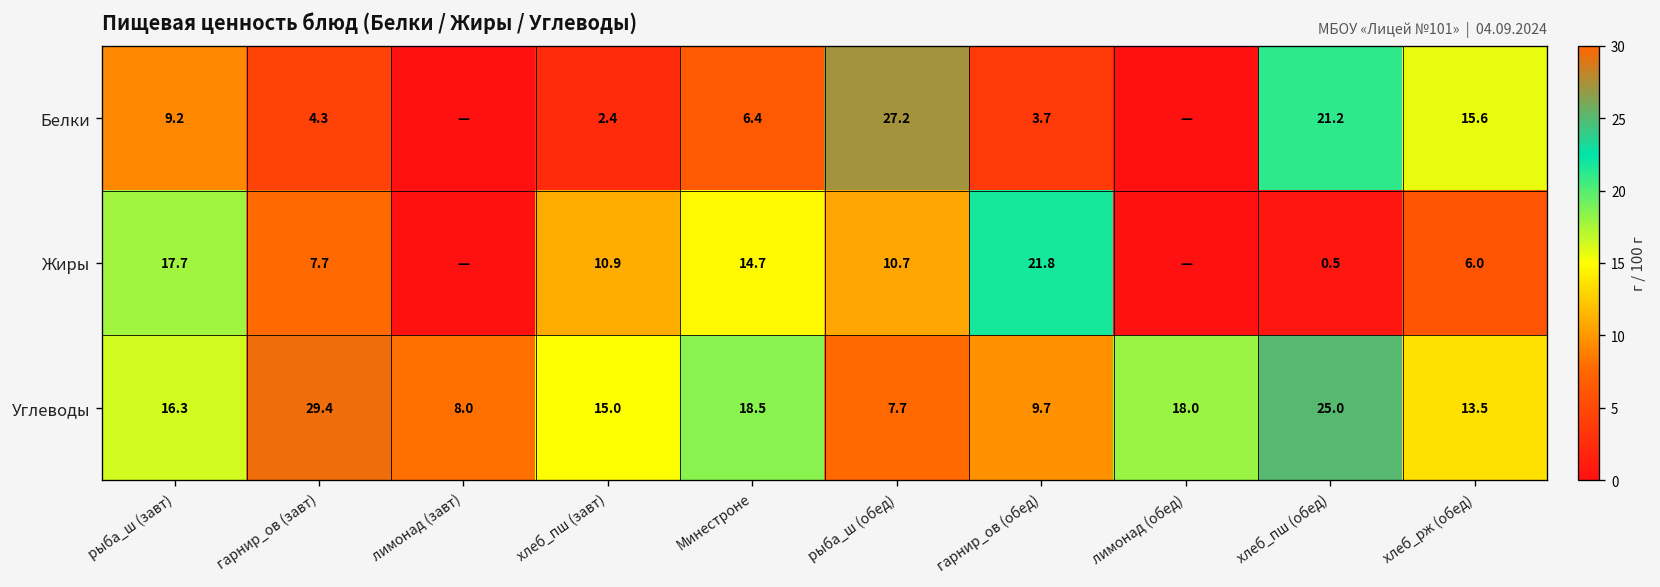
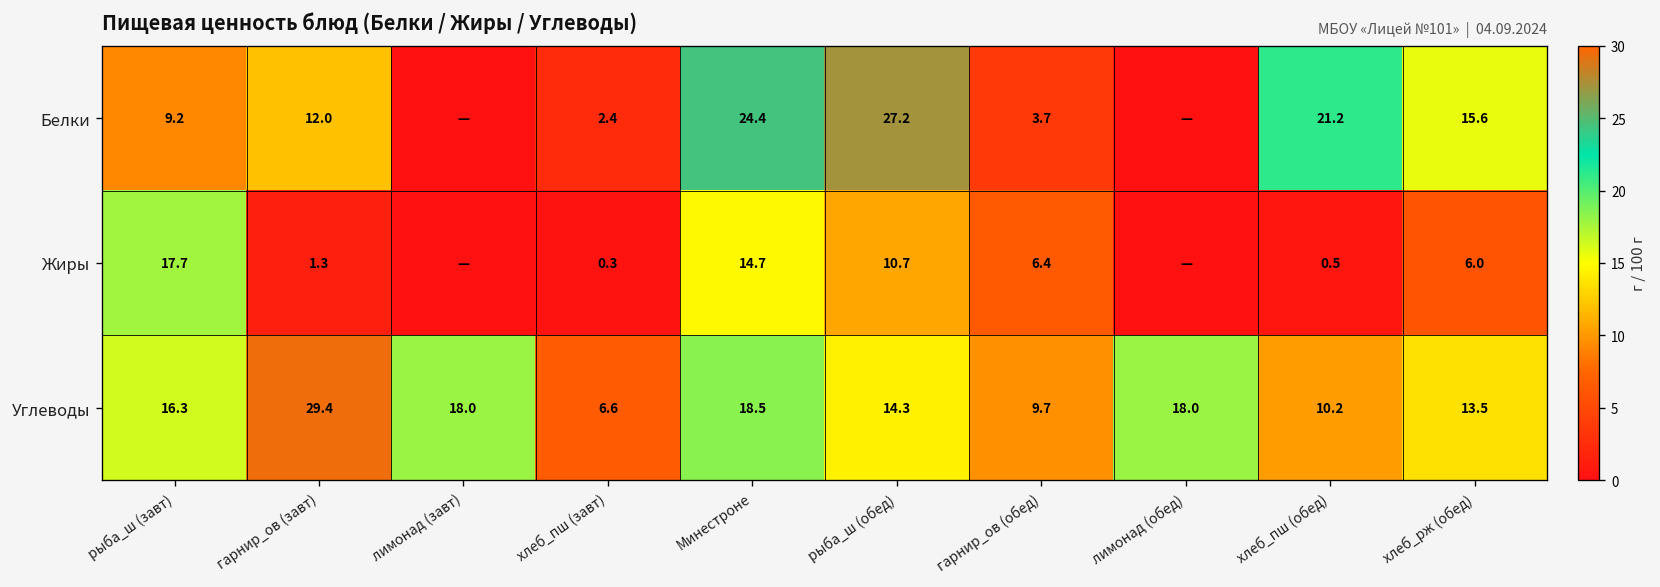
  {
    "Белки": {
      "рыба_ш (завт)": 9.2,
-     "гарнир_ов (завт)": 4.3,
+     "гарнир_ов (завт)": 12.0,
      "хлеб_пш (завт)": 2.4,
-     "Минестроне": 6.4,
+     "Минестроне": 24.4,
      "рыба_ш (обед)": 27.2,
      "гарнир_ов (обед)": 3.7,
      "хлеб_пш (обед)": 21.2,
      "хлеб_рж (обед)": 15.6
    },
    "Жиры": {
      "рыба_ш (завт)": 17.7,
-     "гарнир_ов (завт)": 7.7,
-     "хлеб_пш (завт)": 10.9,
+     "гарнир_ов (завт)": 1.3,
+     "хлеб_пш (завт)": 0.3,
      "Минестроне": 14.7,
      "рыба_ш (обед)": 10.7,
-     "гарнир_ов (обед)": 21.8,
+     "гарнир_ов (обед)": 6.4,
      "хлеб_пш (обед)": 0.5,
      "хлеб_рж (обед)": 6.0
    },
    "Углеводы": {
      "рыба_ш (завт)": 16.3,
      "гарнир_ов (завт)": 29.4,
-     "лимонад (завт)": 8.0,
-     "хлеб_пш (завт)": 15.0,
+     "лимонад (завт)": 18.0,
+     "хлеб_пш (завт)": 6.6,
      "Минестроне": 18.5,
-     "рыба_ш (обед)": 7.7,
+     "рыба_ш (обед)": 14.3,
      "гарнир_ов (обед)": 9.7,
      "лимонад (обед)": 18.0,
-     "хлеб_пш (обед)": 25.0,
+     "хлеб_пш (обед)": 10.2,
      "хлеб_рж (обед)": 13.5
    }
  }
